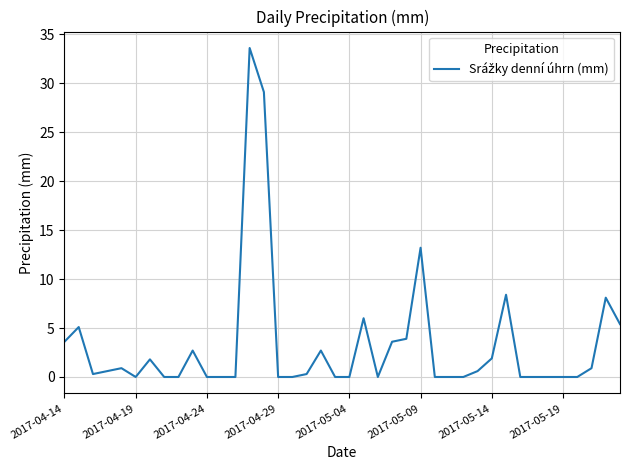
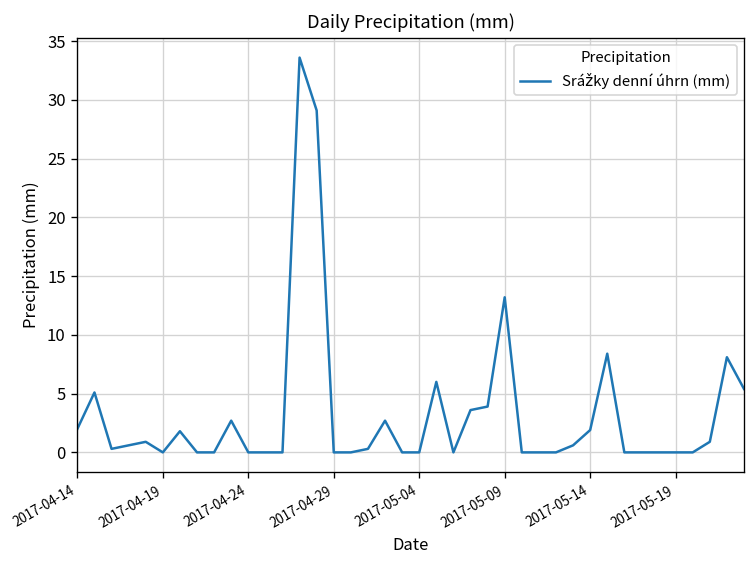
  {
-   "2017-04-14": 4,
+   "2017-04-14": 2,
    "2017-04-19": 0,
    "2017-04-24": 0,
    "2017-04-29": 0,
    "2017-05-04": 0,
    "2017-05-09": 13,
    "2017-05-14": 2,
    "2017-05-19": 0
  }
